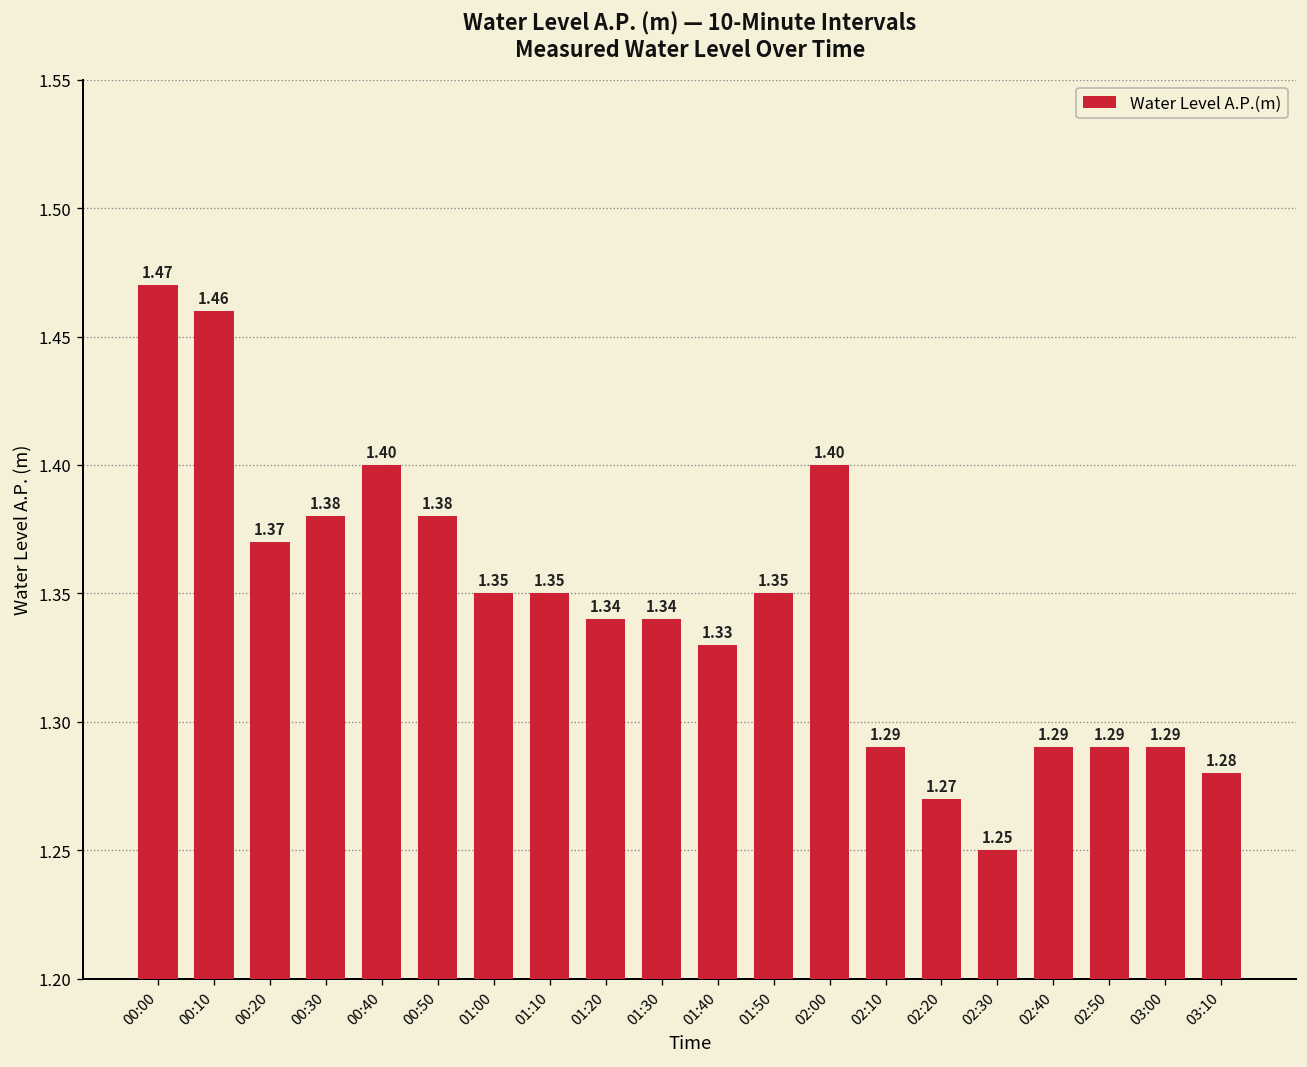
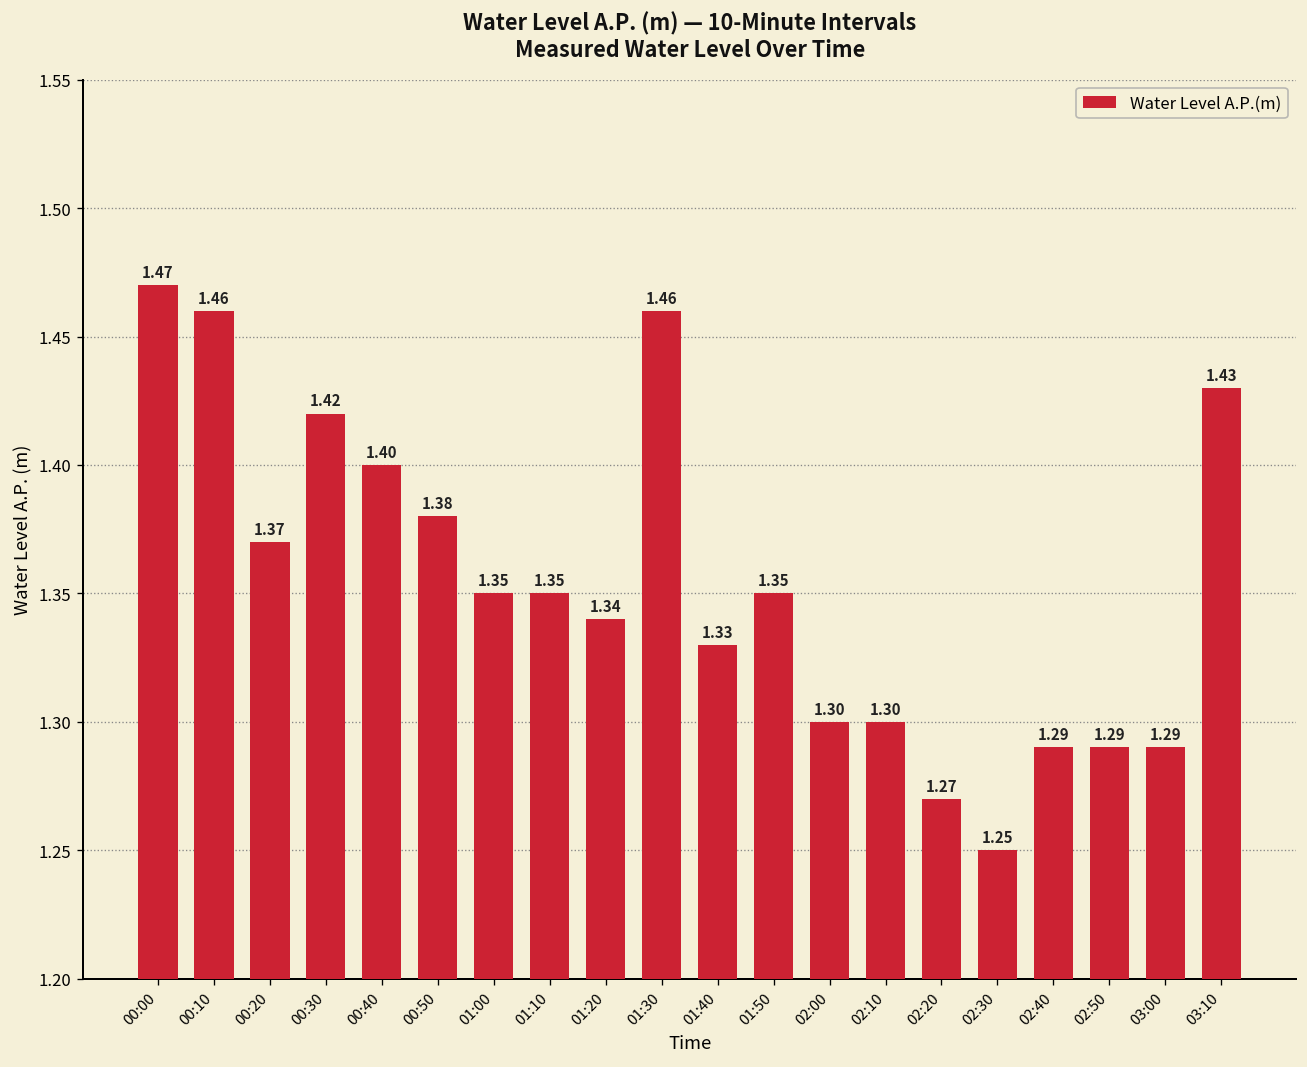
  {
    "00:00": 1.47,
    "00:10": 1.46,
    "00:20": 1.37,
-   "00:30": 1.38,
+   "00:30": 1.42,
    "00:40": 1.40,
    "00:50": 1.38,
    "01:00": 1.35,
    "01:10": 1.35,
    "01:20": 1.34,
-   "01:30": 1.34,
+   "01:30": 1.46,
    "01:40": 1.33,
    "01:50": 1.35,
-   "02:00": 1.40,
-   "02:10": 1.29,
+   "02:00": 1.30,
+   "02:10": 1.30,
    "02:20": 1.27,
    "02:30": 1.25,
    "02:40": 1.29,
    "02:50": 1.29,
    "03:00": 1.29,
-   "03:10": 1.28
+   "03:10": 1.43
  }
